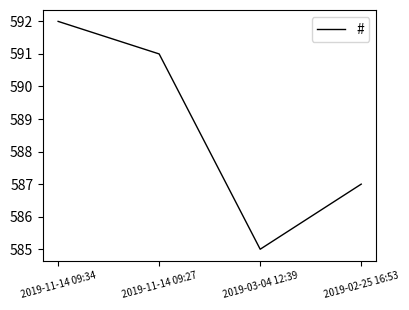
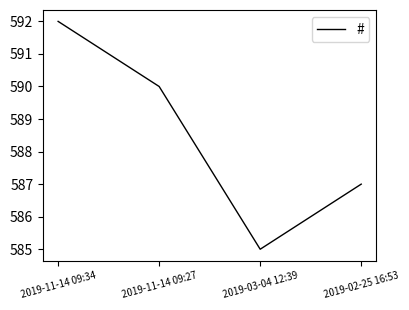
  {
    "2019-11-14 09:34": 592,
-   "2019-11-14 09:27": 591,
+   "2019-11-14 09:27": 590,
    "2019-03-04 12:39": 585,
    "2019-02-25 16:53": 587
  }
